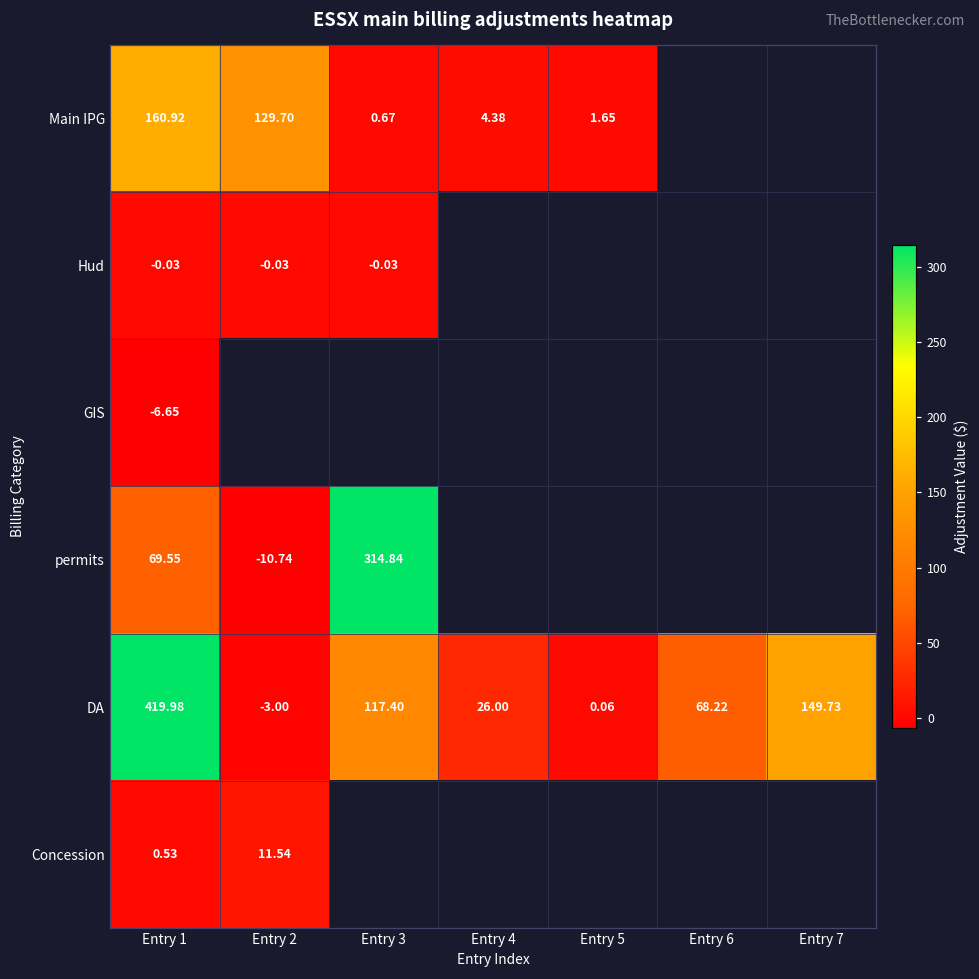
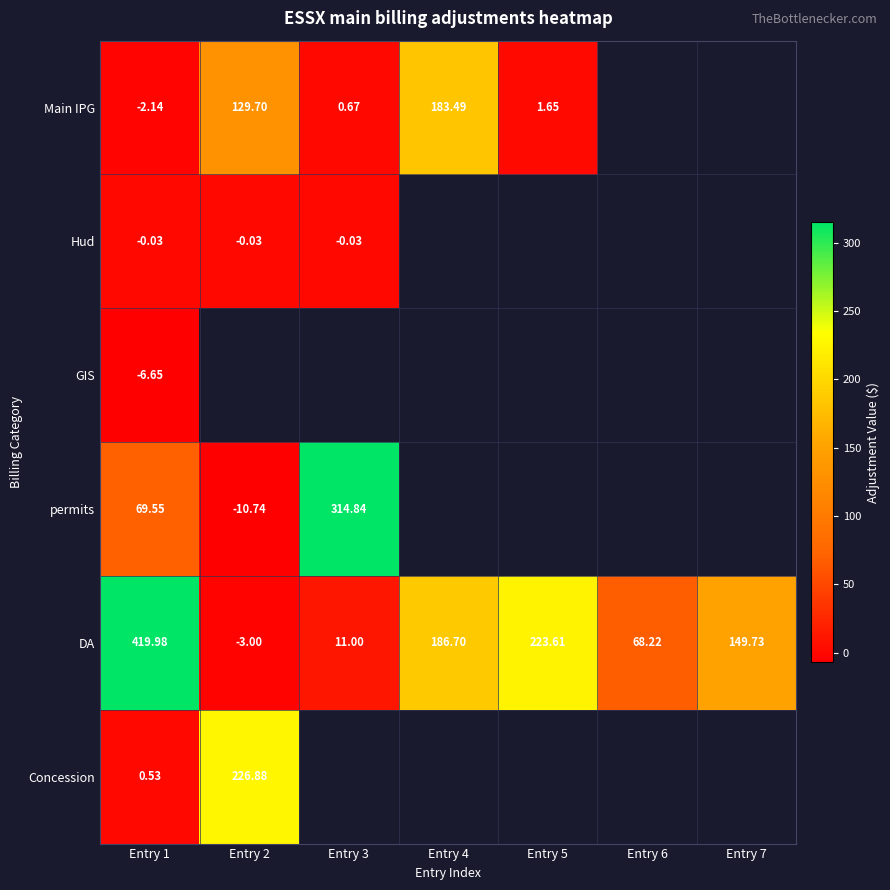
  {
    "Main IPG": {
-     "Entry 1": 160.92,
+     "Entry 1": -2.14,
      "Entry 2": 129.70,
      "Entry 3": 0.67,
-     "Entry 4": 4.38,
+     "Entry 4": 183.49,
      "Entry 5": 1.65
    },
    "Hud": {
      "Entry 1": -0.03,
      "Entry 2": -0.03,
      "Entry 3": -0.03
    },
    "GIS": {
      "Entry 1": -6.65
    },
    "permits": {
      "Entry 1": 69.55,
      "Entry 2": -10.74,
      "Entry 3": 314.84
    },
    "DA": {
      "Entry 1": 419.98,
      "Entry 2": -3.00,
-     "Entry 3": 117.40,
-     "Entry 4": 26.00,
-     "Entry 5": 0.06,
+     "Entry 3": 11.00,
+     "Entry 4": 186.70,
+     "Entry 5": 223.61,
      "Entry 6": 68.22,
      "Entry 7": 149.73
    },
    "Concession": {
      "Entry 1": 0.53,
-     "Entry 2": 11.54
+     "Entry 2": 226.88
    }
  }
